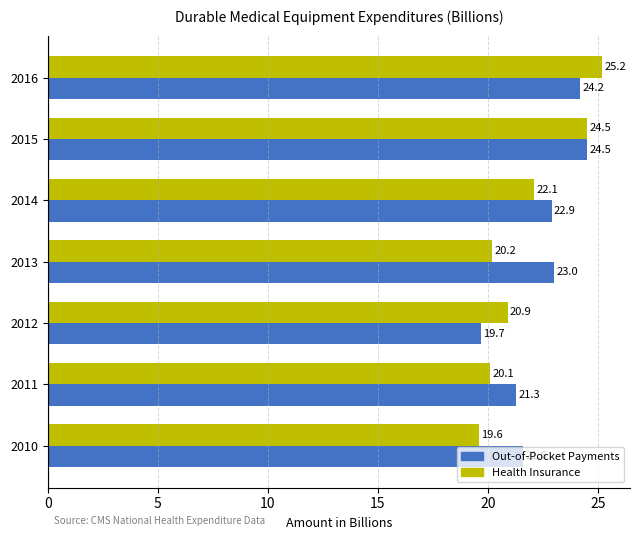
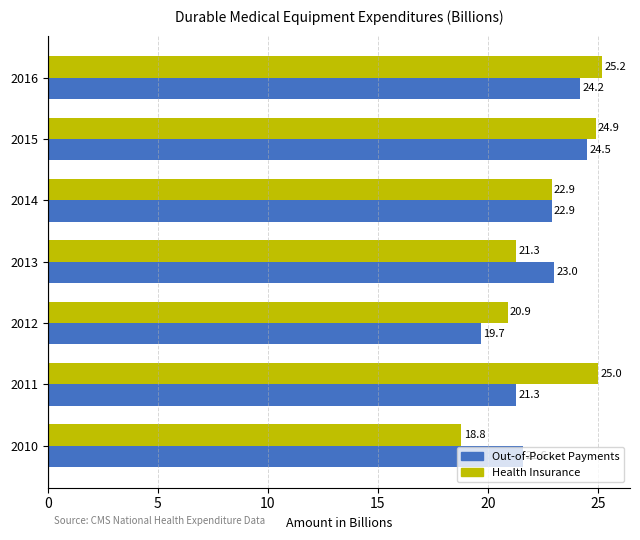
  {
    "Out-of-Pocket Payments": {
      "2016": 24.2,
      "2015": 24.5,
      "2014": 22.9,
      "2013": 23.0,
      "2012": 19.7,
      "2011": 21.3
    },
    "Health Insurance": {
      "2016": 25.2,
-     "2015": 24.5,
-     "2014": 22.1,
-     "2013": 20.2,
+     "2015": 24.9,
+     "2014": 22.9,
+     "2013": 21.3,
      "2012": 20.9,
-     "2011": 20.1,
-     "2010": 19.6
+     "2011": 25.0,
+     "2010": 18.8
    }
  }
